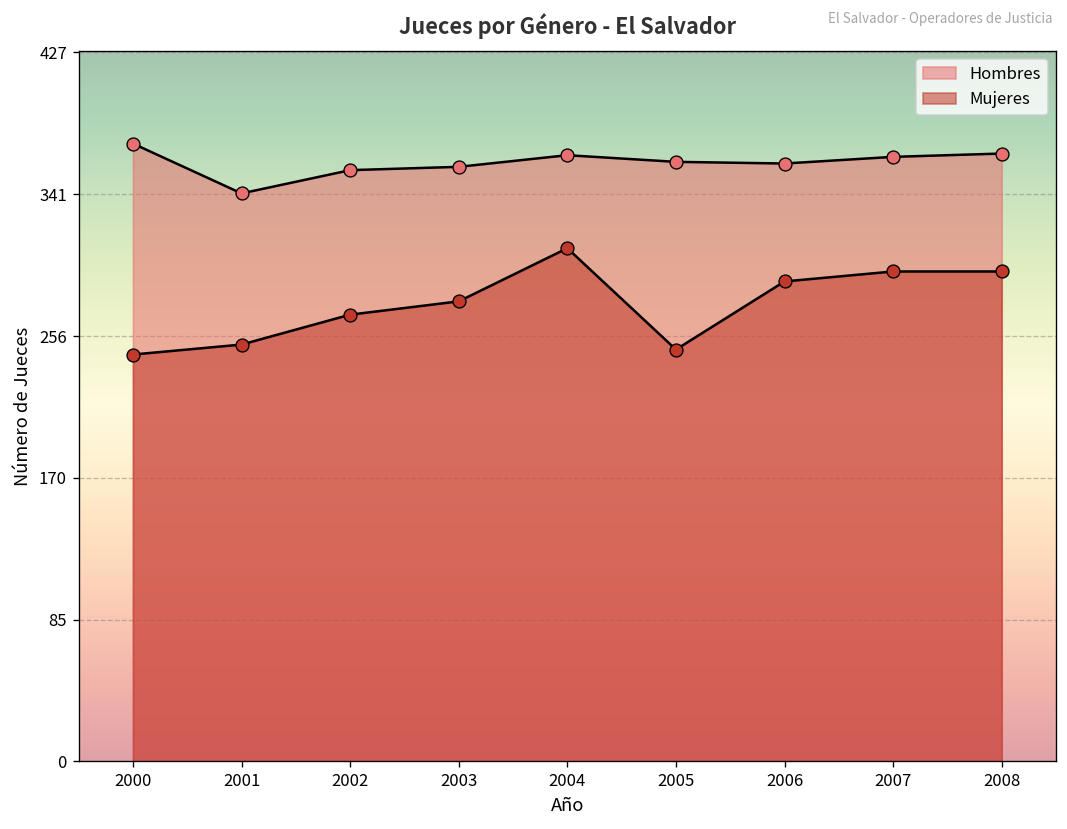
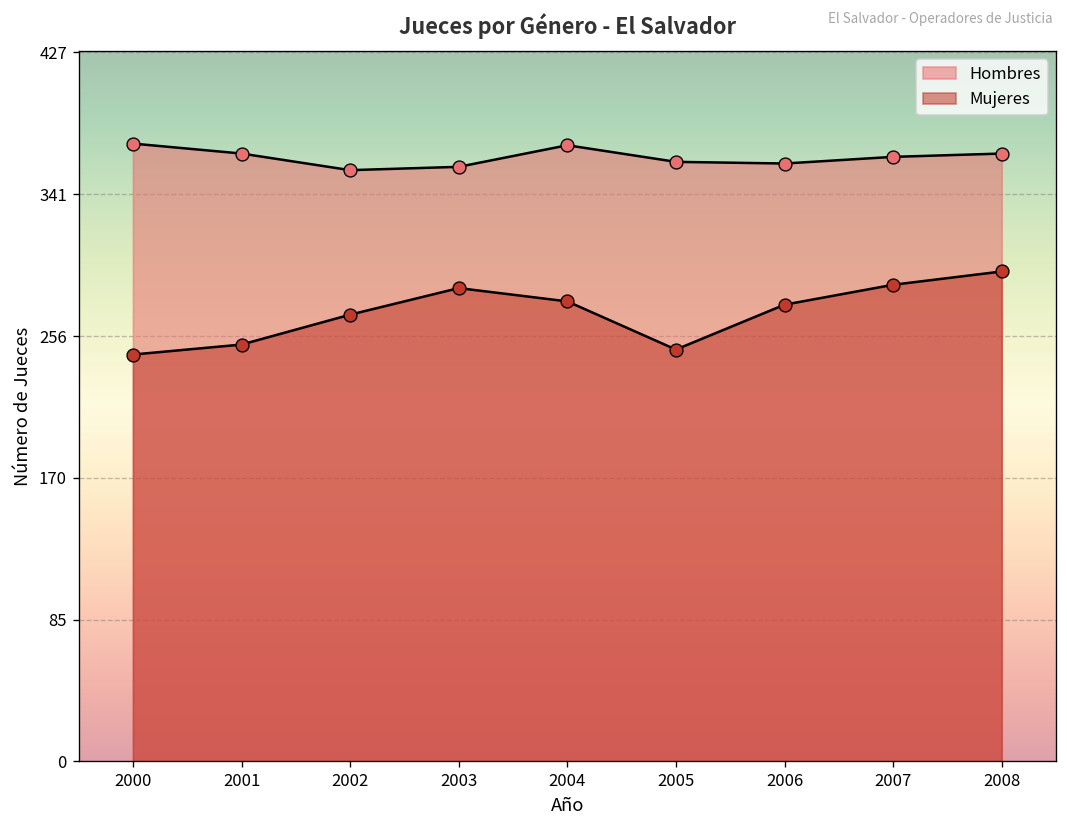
  {
    "Hombres": {
      "2000": 372,
-     "2001": 342,
+     "2001": 366,
      "2002": 356,
      "2003": 358,
-     "2004": 365,
+     "2004": 371,
      "2005": 361,
      "2006": 360,
      "2007": 364,
      "2008": 366
    },
    "Mujeres": {
      "2000": 245,
      "2001": 251,
      "2002": 269,
-     "2003": 277,
-     "2004": 309,
+     "2003": 285,
+     "2004": 277,
      "2005": 248,
-     "2006": 289,
-     "2007": 295,
+     "2006": 275,
+     "2007": 287,
      "2008": 295
    }
  }
